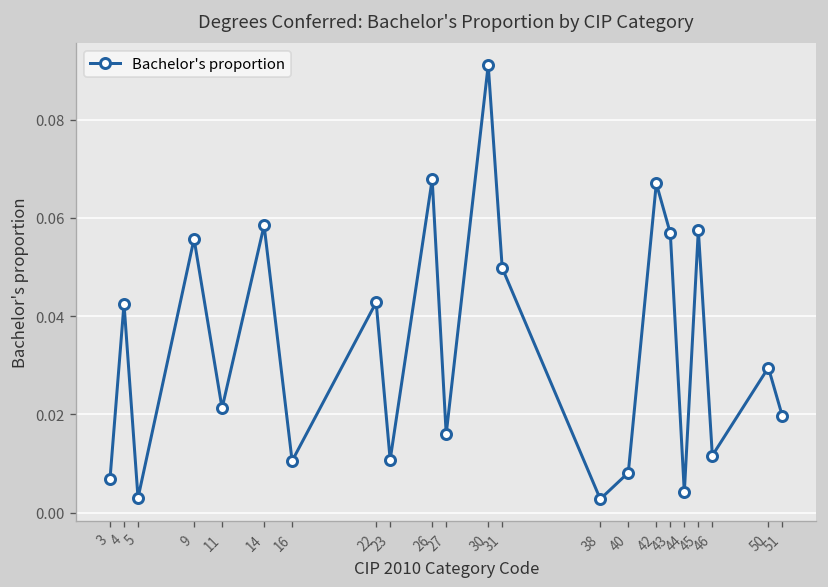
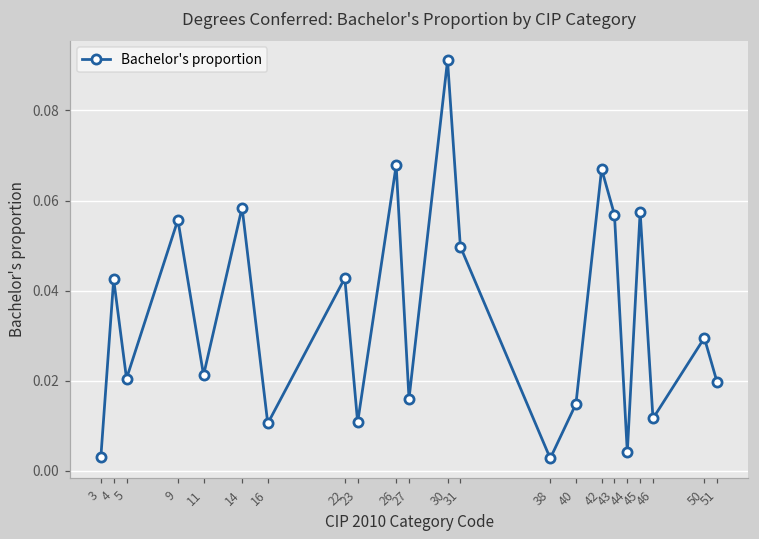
  {
-   "3": 0.007,
+   "3": 0.003,
    "4": 0.042,
-   "5": 0.003,
+   "5": 0.020,
    "9": 0.056,
    "11": 0.021,
    "14": 0.058,
    "16": 0.011,
    "22": 0.043,
    "23": 0.011,
    "26": 0.068,
    "27": 0.016,
    "30": 0.091,
    "31": 0.050,
    "38": 0.003,
-   "40": 0.008,
+   "40": 0.015,
    "42": 0.067,
    "43": 0.057,
    "44": 0.004,
    "45": 0.058,
    "46": 0.012,
    "50": 0.030,
    "51": 0.020
  }
